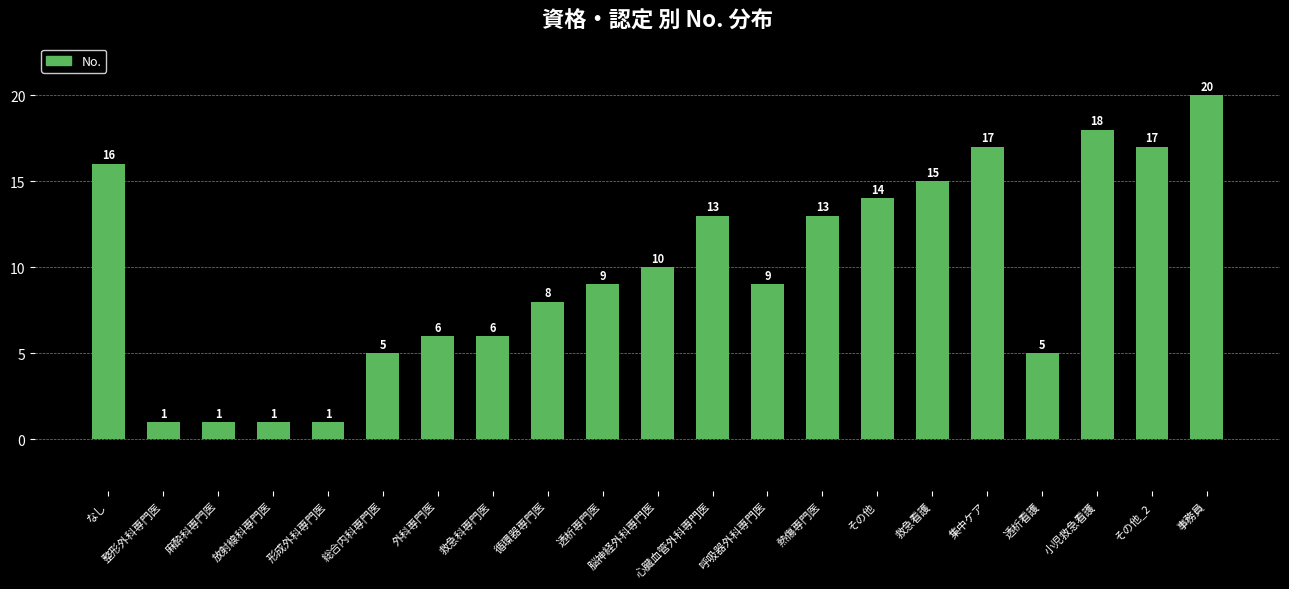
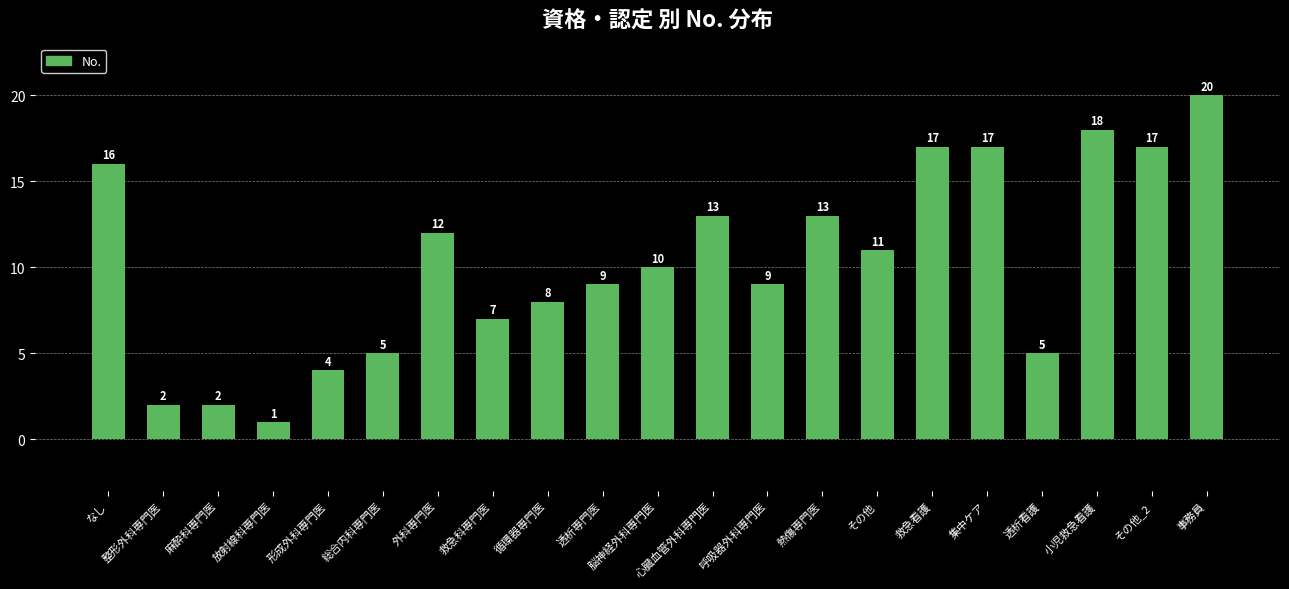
  {
    "なし": 16,
-   "整形外科専門医": 1,
-   "麻酔科専門医": 1,
+   "整形外科専門医": 2,
+   "麻酔科専門医": 2,
    "放射線科専門医": 1,
-   "形成外科専門医": 1,
+   "形成外科専門医": 4,
    "総合内科専門医": 5,
-   "外科専門医": 6,
-   "救急科専門医": 6,
+   "外科専門医": 12,
+   "救急科専門医": 7,
    "循環器専門医": 8,
    "透析専門医": 9,
    "脳神経外科専門医": 10,
    "心臓血管外科専門医": 13,
    "呼吸器外科専門医": 9,
    "熱傷専門医": 13,
-   "その他": 14,
-   "救急看護": 15,
+   "その他": 11,
+   "救急看護": 17,
    "集中ケア": 17,
    "透析看護": 5,
    "小児救急看護": 18,
    "その他_2": 17,
    "事務員": 20
  }
